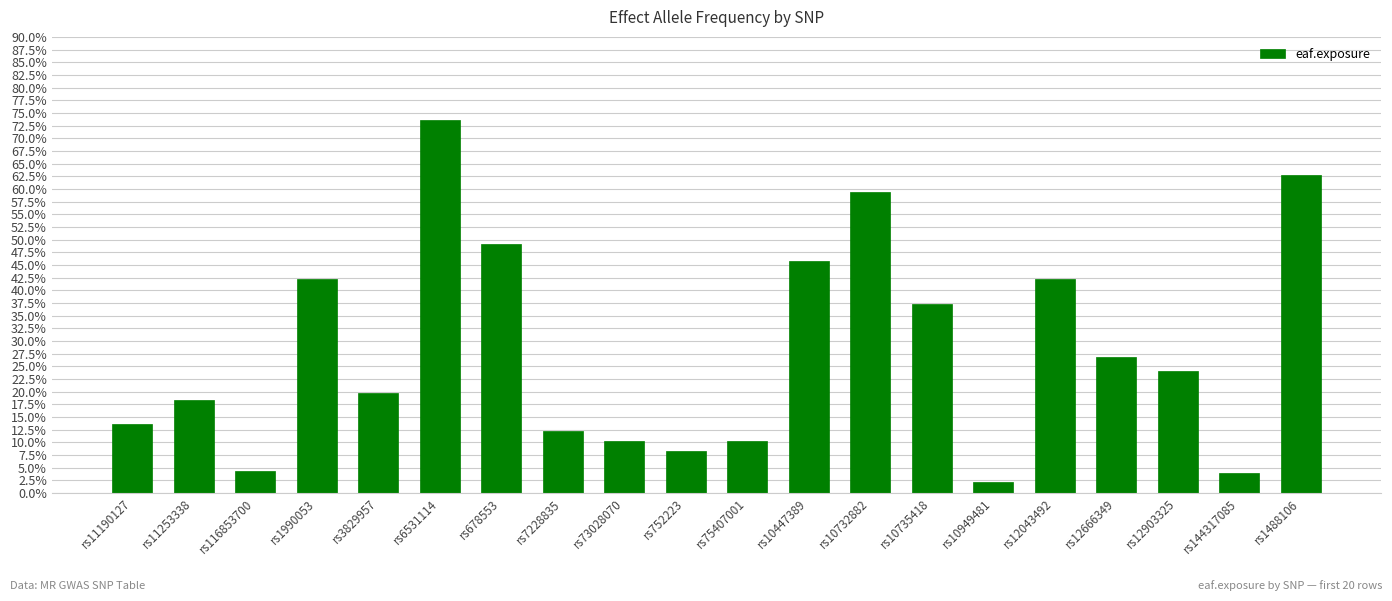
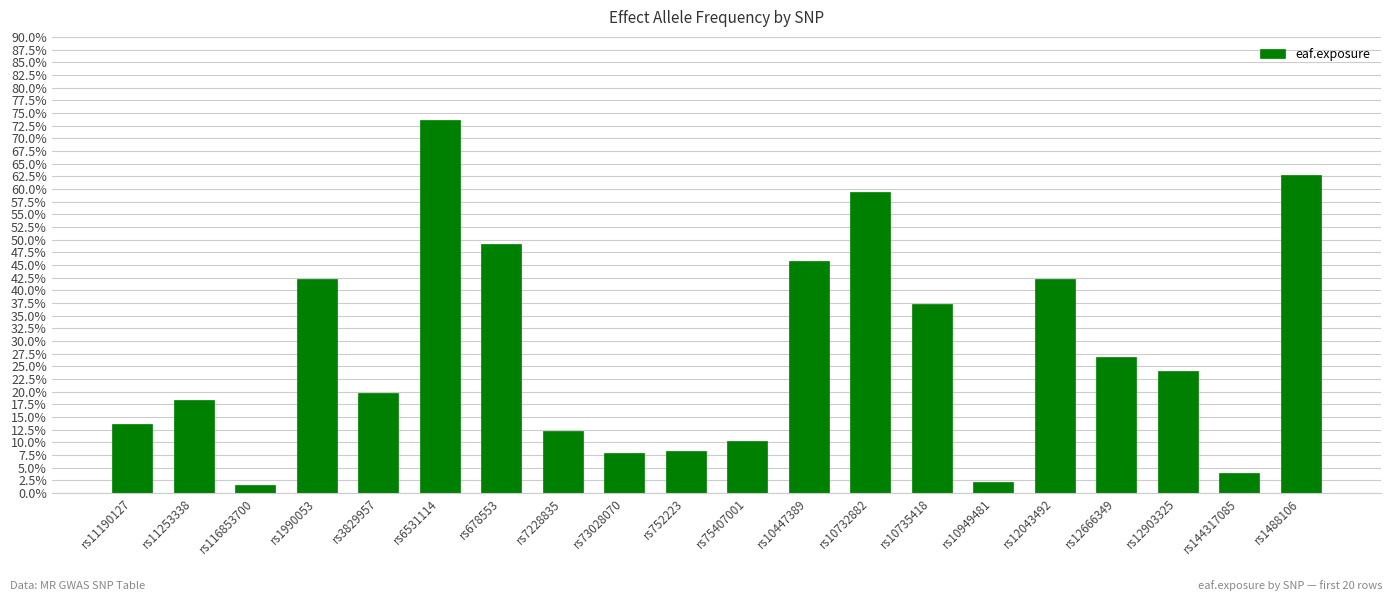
  {
    "rs11190127": "14%",
    "rs11253338": "18%",
-   "rs116853700": "4%",
+   "rs116853700": "2%",
    "rs1990053": "42%",
    "rs3829957": "20%",
    "rs6531114": "74%",
    "rs678553": "49%",
    "rs7228835": "12%",
-   "rs73028070": "10%",
+   "rs73028070": "8%",
    "rs752223": "8%",
    "rs75407001": "10%",
    "rs10447389": "46%",
    "rs10732882": "59%",
    "rs10735418": "37%",
    "rs10949481": "2%",
    "rs12043492": "42%",
    "rs12666349": "27%",
    "rs12903325": "24%",
    "rs144317085": "4%",
    "rs1488106": "63%"
  }
